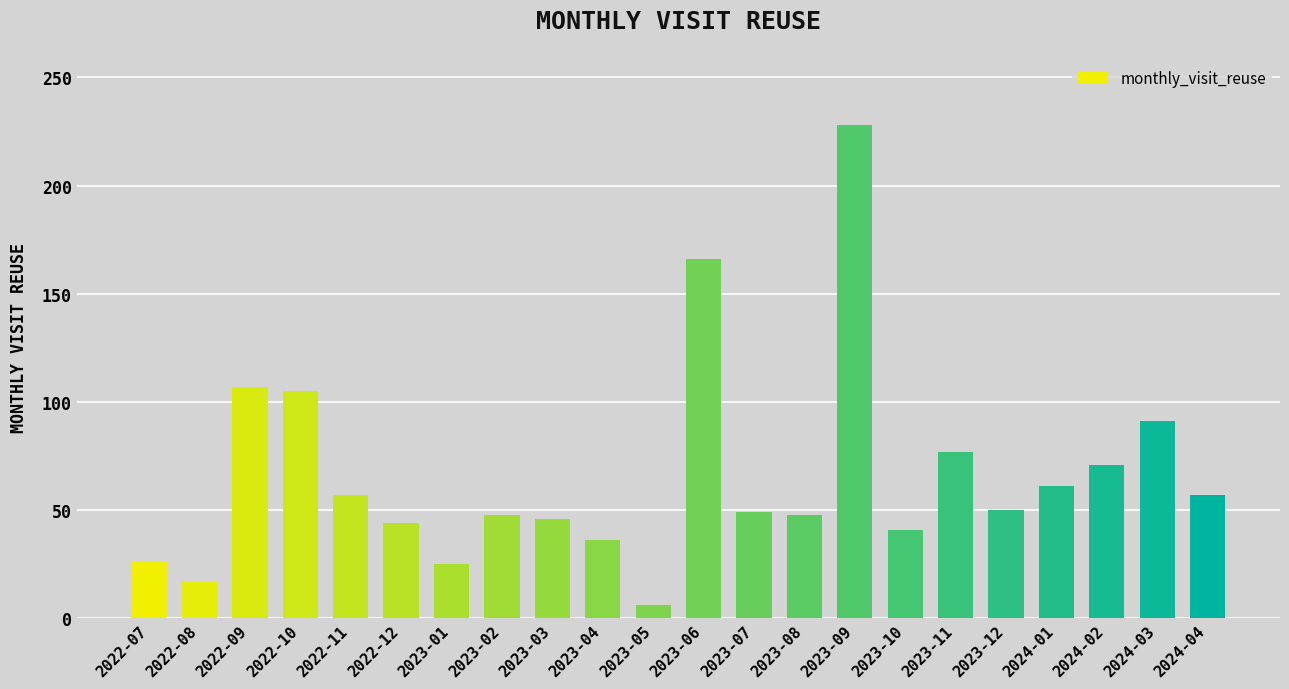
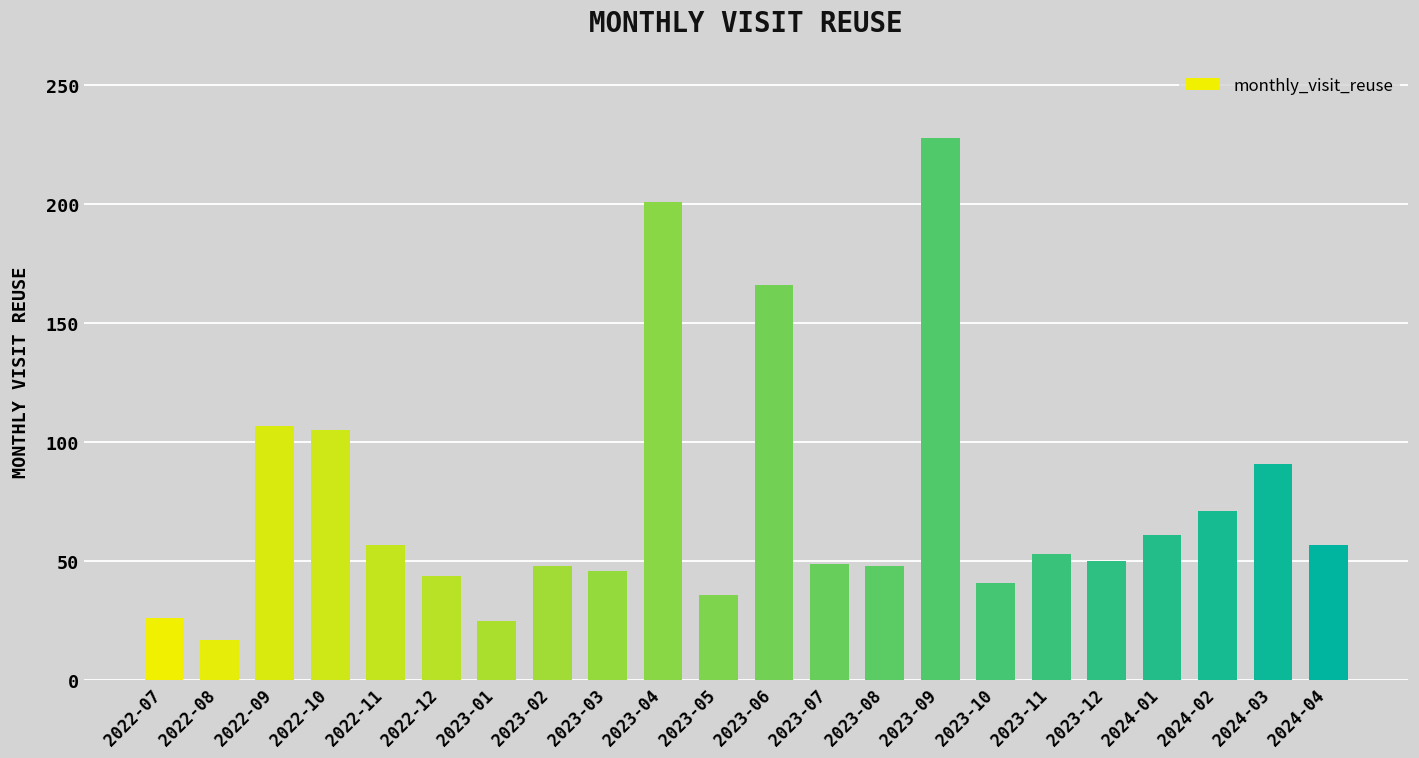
  {
    "2022-07": 26,
    "2022-08": 17,
    "2022-09": 107,
    "2022-10": 105,
    "2022-11": 57,
    "2022-12": 44,
    "2023-01": 25,
    "2023-02": 48,
    "2023-03": 46,
-   "2023-04": 36,
-   "2023-05": 6,
+   "2023-04": 201,
+   "2023-05": 36,
    "2023-06": 166,
    "2023-07": 49,
    "2023-08": 48,
    "2023-09": 228,
    "2023-10": 41,
-   "2023-11": 77,
+   "2023-11": 53,
    "2023-12": 50,
    "2024-01": 61,
    "2024-02": 71,
    "2024-03": 91,
    "2024-04": 57
  }
